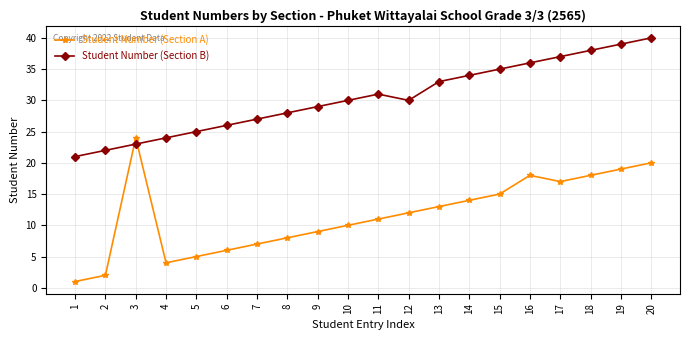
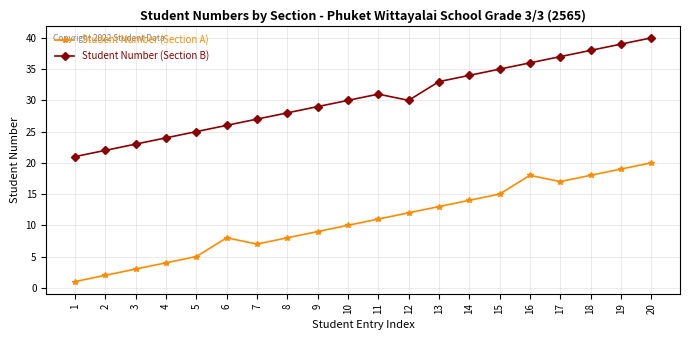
  {
    "Student Number (Section A)": {
      "1": 1,
      "2": 2,
-     "3": 24,
+     "3": 3,
      "4": 4,
      "5": 5,
-     "6": 6,
+     "6": 8,
      "7": 7,
      "8": 8,
      "9": 9,
      "10": 10,
      "11": 11,
      "12": 12,
      "13": 13,
      "14": 14,
      "15": 15,
      "16": 18,
      "17": 17,
      "18": 18,
      "19": 19,
      "20": 20
    },
    "Student Number (Section B)": {
      "1": 21,
      "2": 22,
      "3": 23,
      "4": 24,
      "5": 25,
      "6": 26,
      "7": 27,
      "8": 28,
      "9": 29,
      "10": 30,
      "11": 31,
      "12": 30,
      "13": 33,
      "14": 34,
      "15": 35,
      "16": 36,
      "17": 37,
      "18": 38,
      "19": 39,
      "20": 40
    }
  }
